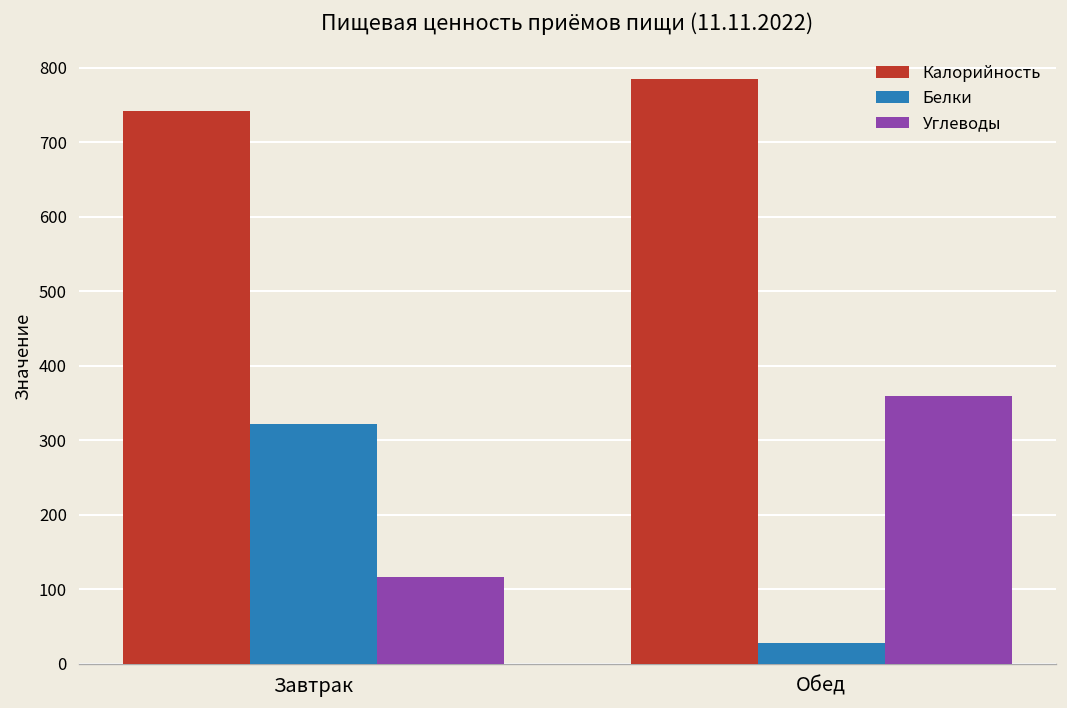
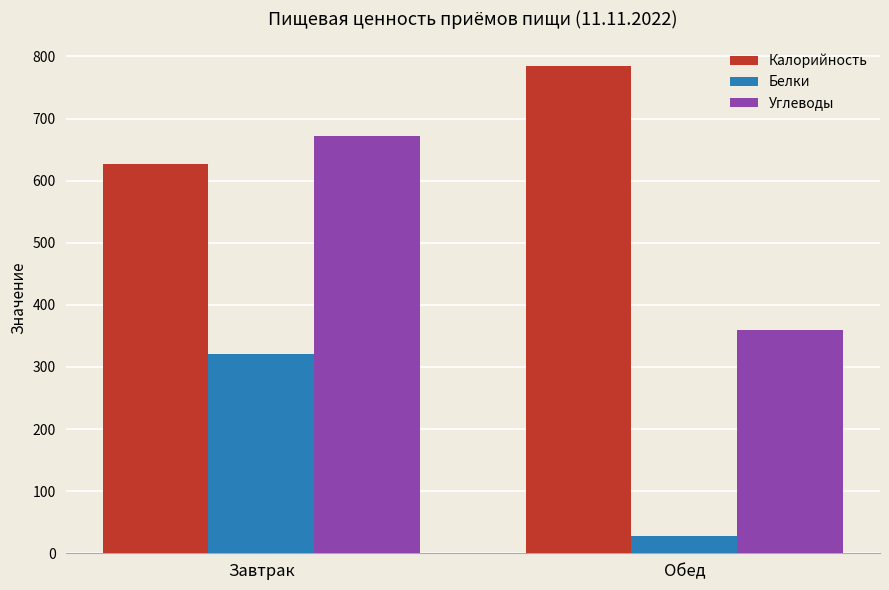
  {
    "Калорийность": {
-     "Завтрак": 740,
+     "Завтрак": 630,
      "Обед": 790
    },
    "Белки": {
      "Завтрак": 320,
      "Обед": 30
    },
    "Углеводы": {
-     "Завтрак": 120,
+     "Завтрак": 670,
      "Обед": 360
    }
  }
